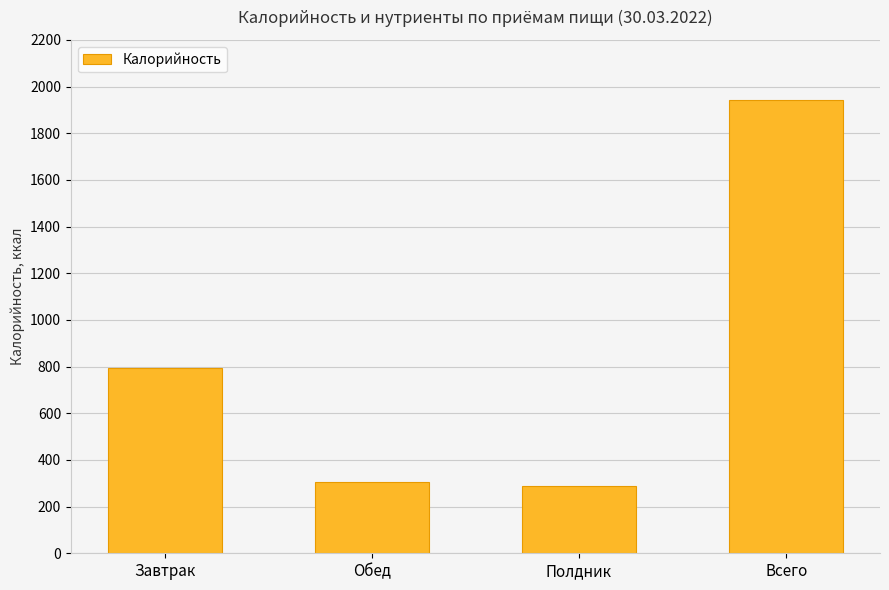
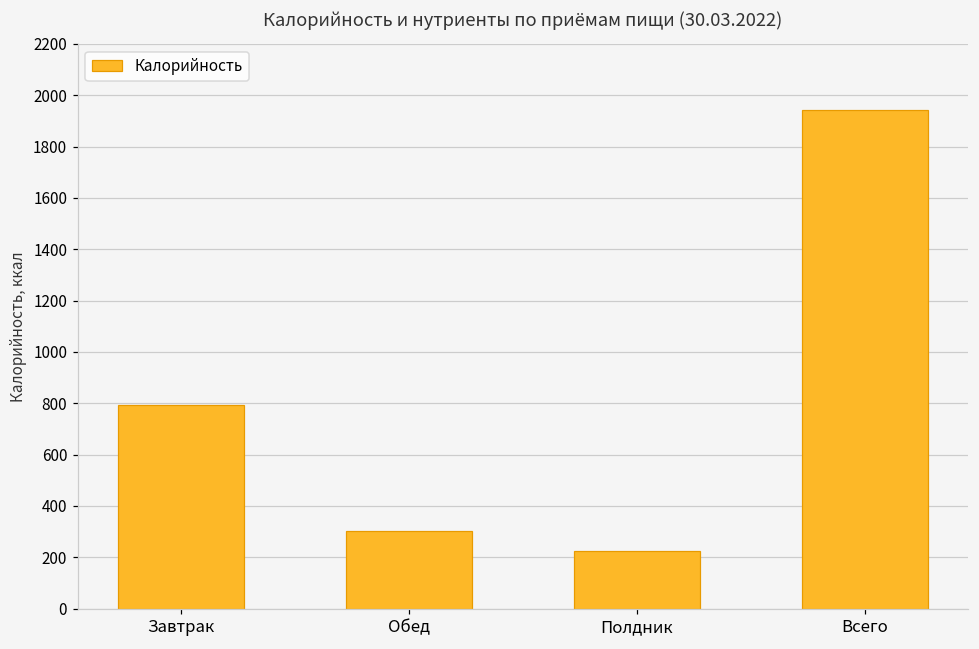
  {
    "Завтрак": 790,
    "Обед": 300,
-   "Полдник": 290,
+   "Полдник": 220,
    "Всего": 1940
  }
